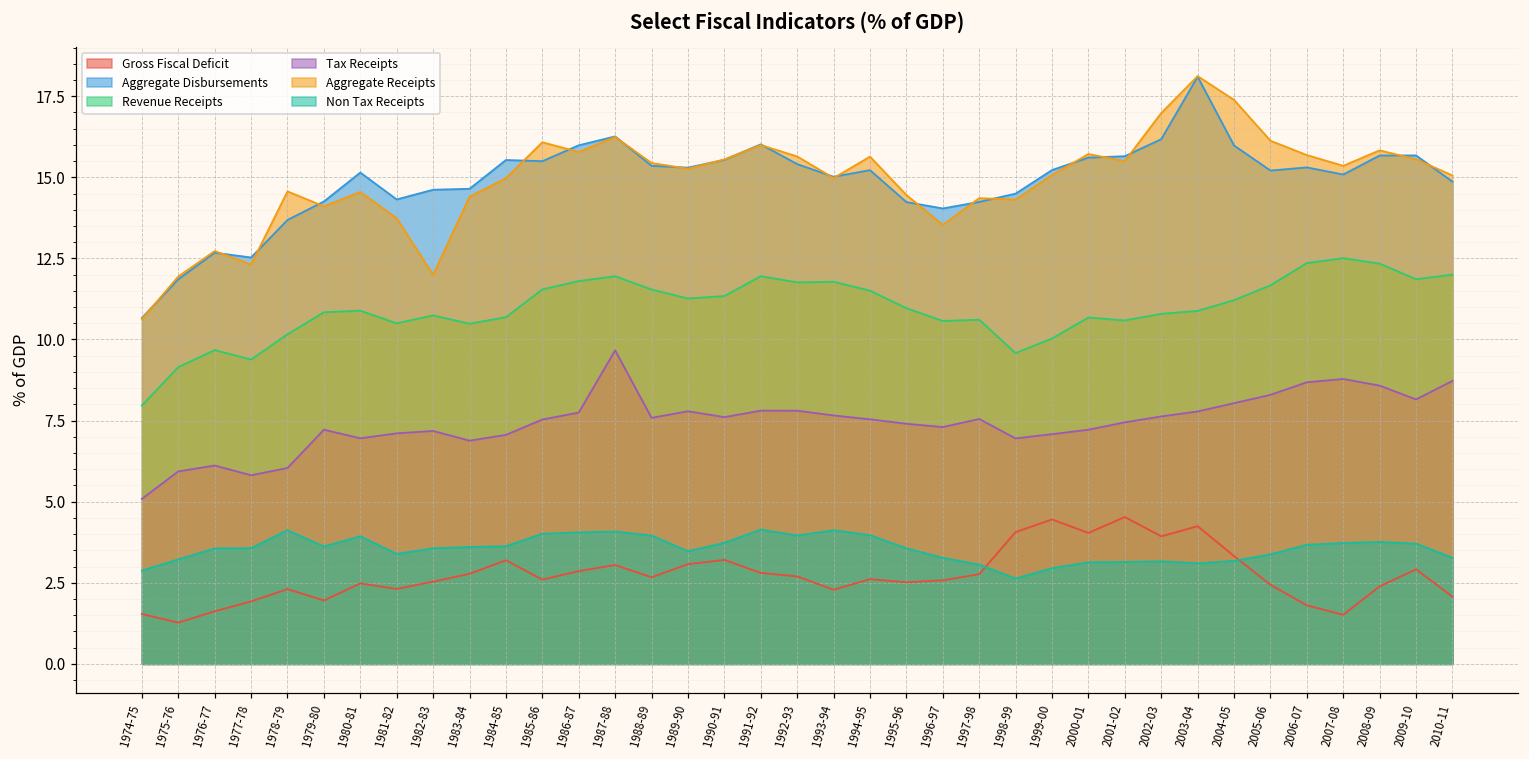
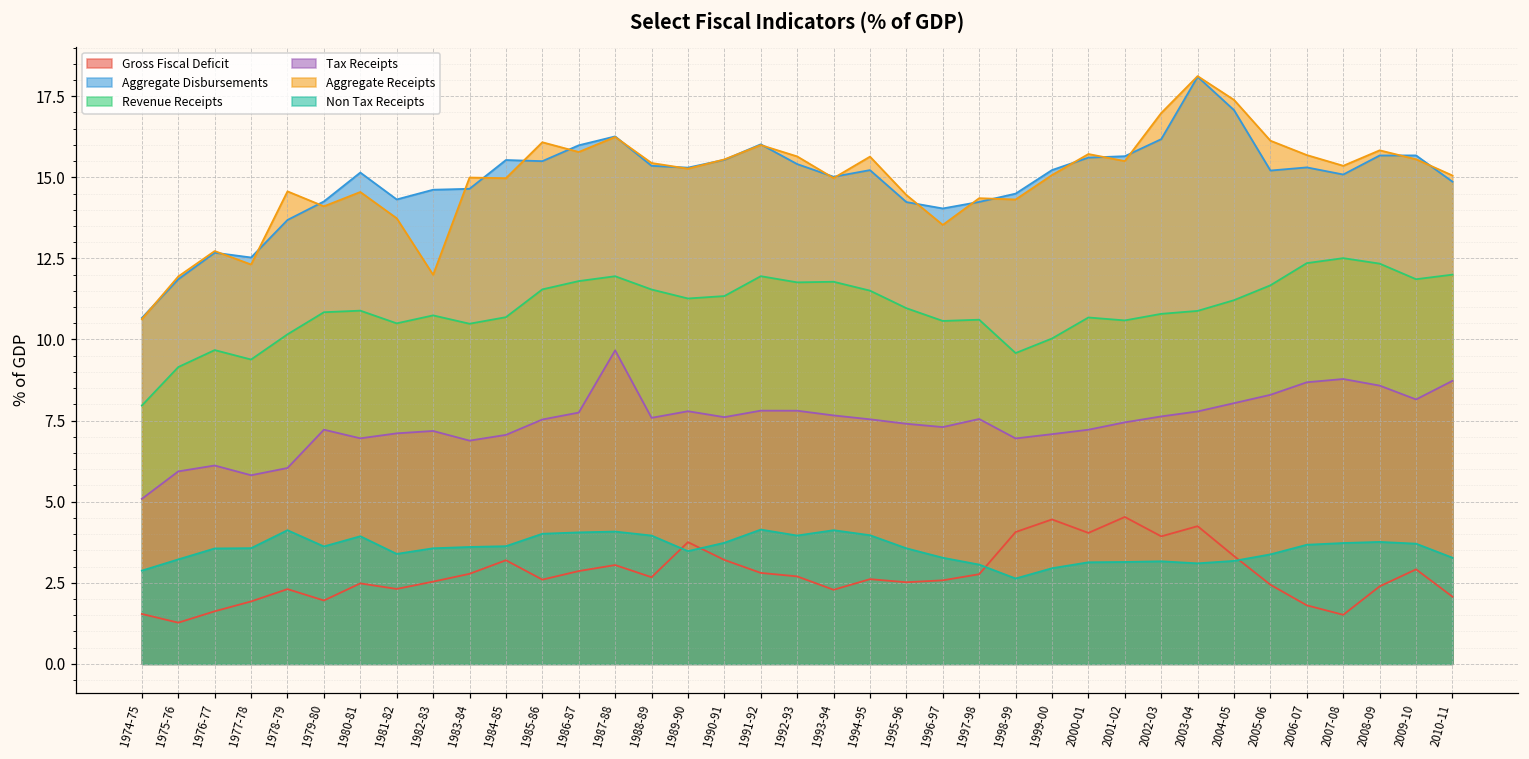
  {
    "Gross Fiscal Deficit": {
      "1974-75": 1.5,
      "1975-76": 1.3,
      "1976-77": 1.6,
      "1977-78": 1.9,
      "1978-79": 2.3,
      "1979-80": 2.0,
      "1980-81": 2.5,
      "1981-82": 2.3,
      "1982-83": 2.5,
      "1983-84": 2.8,
      "1984-85": 3.2,
      "1985-86": 2.6,
      "1986-87": 2.9,
      "1987-88": 3.0,
      "1988-89": 2.7,
-     "1989-90": 3.1,
+     "1989-90": 3.8,
      "1990-91": 3.2,
      "1991-92": 2.8,
      "1992-93": 2.7,
      "1993-94": 2.3,
      "1994-95": 2.6,
      "1995-96": 2.5,
      "1996-97": 2.6,
      "1997-98": 2.8,
      "1998-99": 4.1,
      "1999-00": 4.5,
      "2000-01": 4.0,
      "2001-02": 4.5,
      "2002-03": 3.9,
      "2003-04": 4.2,
      "2004-05": 3.3,
      "2005-06": 2.4,
      "2006-07": 1.8,
      "2007-08": 1.5,
      "2008-09": 2.4,
      "2009-10": 2.9,
      "2010-11": 2.1
    },
    "Aggregate Disbursements": {
      "1975-76": 11.9,
      "1977-78": 12.5,
      "1978-79": 13.7,
      "1979-80": 14.3,
      "1980-81": 15.1,
      "1981-82": 14.3,
      "1982-83": 14.6,
      "1983-84": 14.6,
      "1984-85": 15.5,
      "1985-86": 15.5,
      "1986-87": 16.0,
      "1992-93": 15.4,
      "1994-95": 15.2,
      "1995-96": 14.2,
      "1996-97": 14.0,
      "1997-98": 14.2,
      "1998-99": 14.5,
      "1999-00": 15.2,
      "2000-01": 15.6,
      "2001-02": 15.6,
      "2002-03": 16.2,
-     "2004-05": 16.0,
+     "2004-05": 17.1,
      "2005-06": 15.2,
      "2006-07": 15.3,
      "2007-08": 15.1,
      "2008-09": 15.7,
      "2009-10": 15.7,
      "2010-11": 14.9
    },
    "Tax Receipts": {
      "1974-75": 5.1,
      "1975-76": 5.9,
      "1976-77": 6.1,
      "1977-78": 5.8,
      "1978-79": 6.0,
      "1979-80": 7.2,
      "1980-81": 7.0,
      "1981-82": 7.1,
      "1982-83": 7.2,
      "1983-84": 6.9,
      "1984-85": 7.1,
      "1985-86": 7.5,
      "1986-87": 7.7,
      "1987-88": 9.7,
      "1988-89": 7.6,
      "1989-90": 7.8,
      "1990-91": 7.6,
      "1991-92": 7.8,
      "1992-93": 7.8,
      "1993-94": 7.7,
      "1994-95": 7.5,
      "1995-96": 7.4,
      "1996-97": 7.3,
      "1997-98": 7.5,
      "1998-99": 6.9,
      "1999-00": 7.1,
      "2000-01": 7.2,
      "2001-02": 7.4,
      "2002-03": 7.6,
      "2003-04": 7.8,
      "2004-05": 8.0,
      "2005-06": 8.3,
      "2006-07": 8.7,
      "2007-08": 8.8,
      "2008-09": 8.6,
      "2009-10": 8.2,
      "2010-11": 8.7
    },
    "Aggregate Receipts": {
      "1975-76": 11.9,
      "1977-78": 12.3,
      "1978-79": 14.6,
      "1979-80": 14.1,
      "1980-81": 14.5,
      "1981-82": 13.7,
      "1982-83": 12.0,
-     "1983-84": 14.4,
+     "1983-84": 15.0,
      "1984-85": 15.0,
      "1985-86": 16.1,
      "1986-87": 15.8,
      "1992-93": 15.6,
      "1994-95": 15.6,
      "1995-96": 14.5,
      "1996-97": 13.5,
      "1997-98": 14.4,
      "1998-99": 14.3,
      "1999-00": 15.1,
      "2000-01": 15.7,
      "2001-02": 15.5,
      "2002-03": 17.0,
      "2004-05": 17.4,
      "2005-06": 16.1,
      "2006-07": 15.7,
      "2007-08": 15.4,
      "2008-09": 15.8,
      "2009-10": 15.6,
      "2010-11": 15.1
    }
  }
